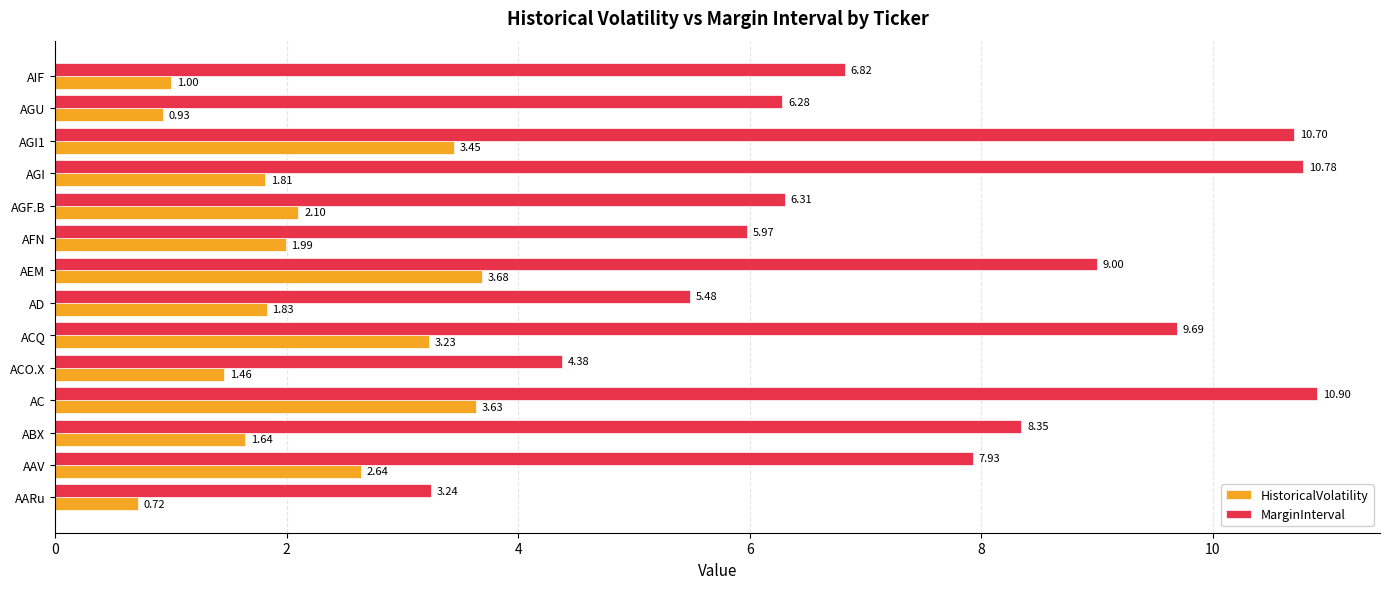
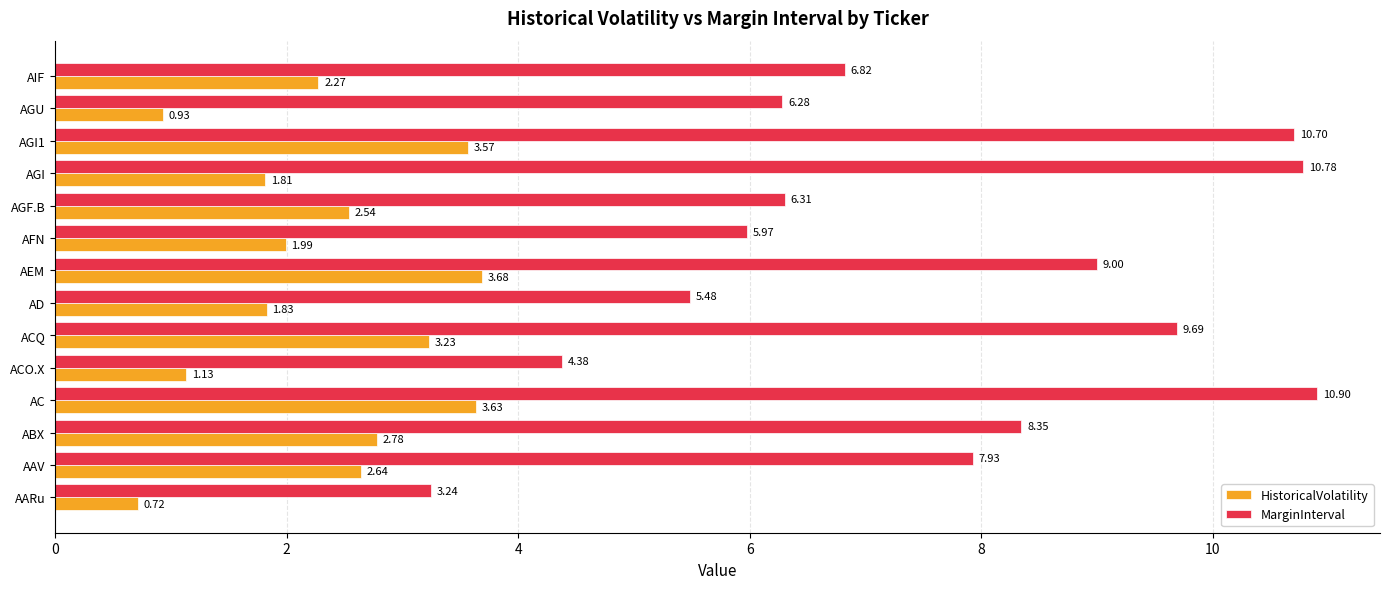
  {
    "HistoricalVolatility": {
-     "AIF": 1.00,
+     "AIF": 2.27,
      "AGU": 0.93,
-     "AGI1": 3.45,
+     "AGI1": 3.57,
      "AGI": 1.81,
-     "AGF.B": 2.10,
+     "AGF.B": 2.54,
      "AFN": 1.99,
      "AEM": 3.68,
      "AD": 1.83,
      "ACQ": 3.23,
-     "ACO.X": 1.46,
+     "ACO.X": 1.13,
      "AC": 3.63,
-     "ABX": 1.64,
+     "ABX": 2.78,
      "AAV": 2.64,
      "AARu": 0.72
    },
    "MarginInterval": {
      "AIF": 6.82,
      "AGU": 6.28,
      "AGI1": 10.70,
      "AGI": 10.78,
      "AGF.B": 6.31,
      "AFN": 5.97,
      "AEM": 9.00,
      "AD": 5.48,
      "ACQ": 9.69,
      "ACO.X": 4.38,
      "AC": 10.90,
      "ABX": 8.35,
      "AAV": 7.93,
      "AARu": 3.24
    }
  }
